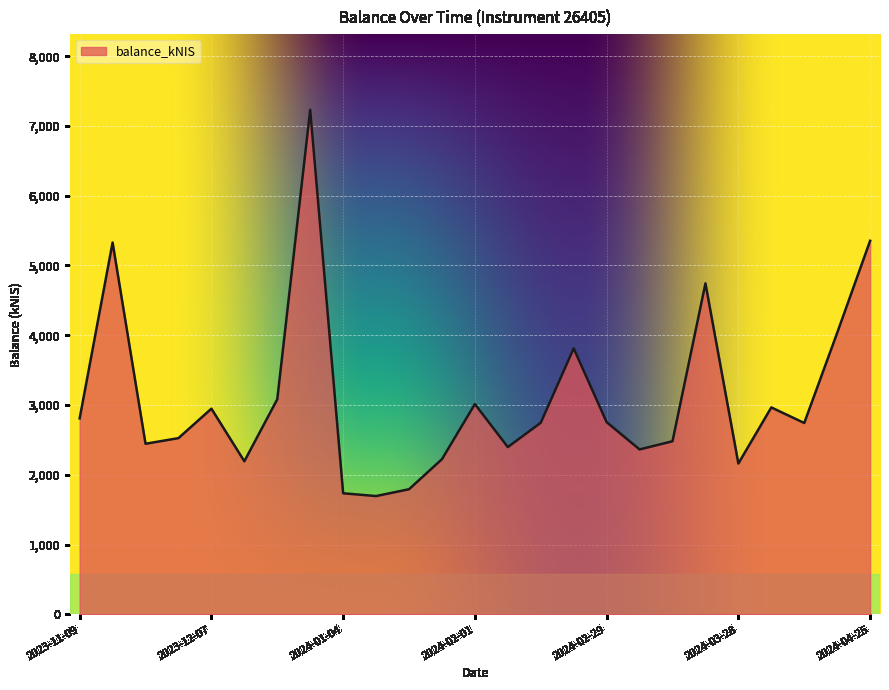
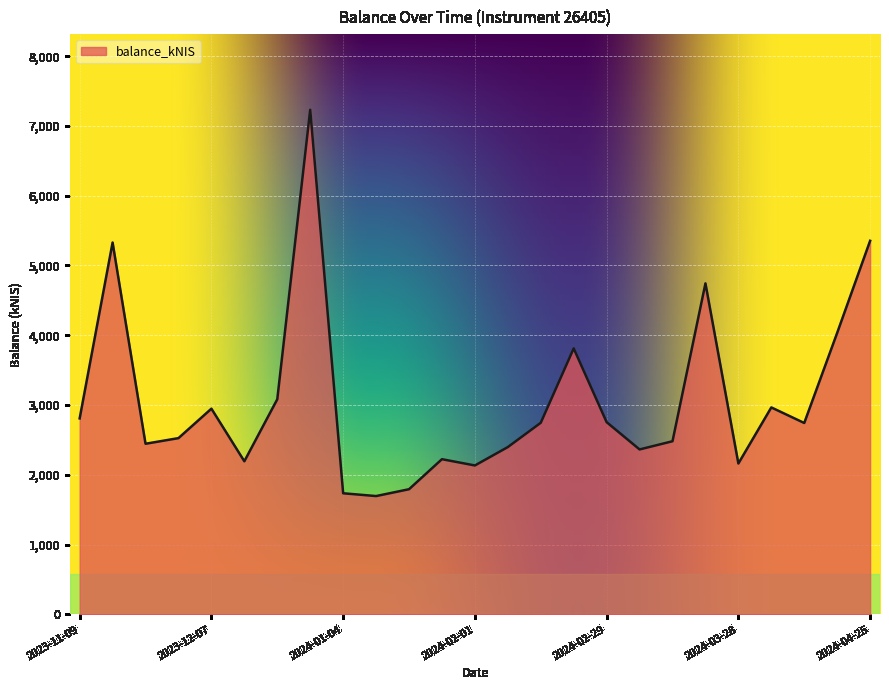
  {
    "2023-11-09": "2,800",
    "2023-12-07": "2,900",
    "2024-01-04": "1,700",
-   "2024-02-01": "3,000",
+   "2024-02-01": "2,100",
    "2024-02-29": "2,800",
    "2024-03-28": "2,200",
    "2024-04-25": "5,400"
  }
